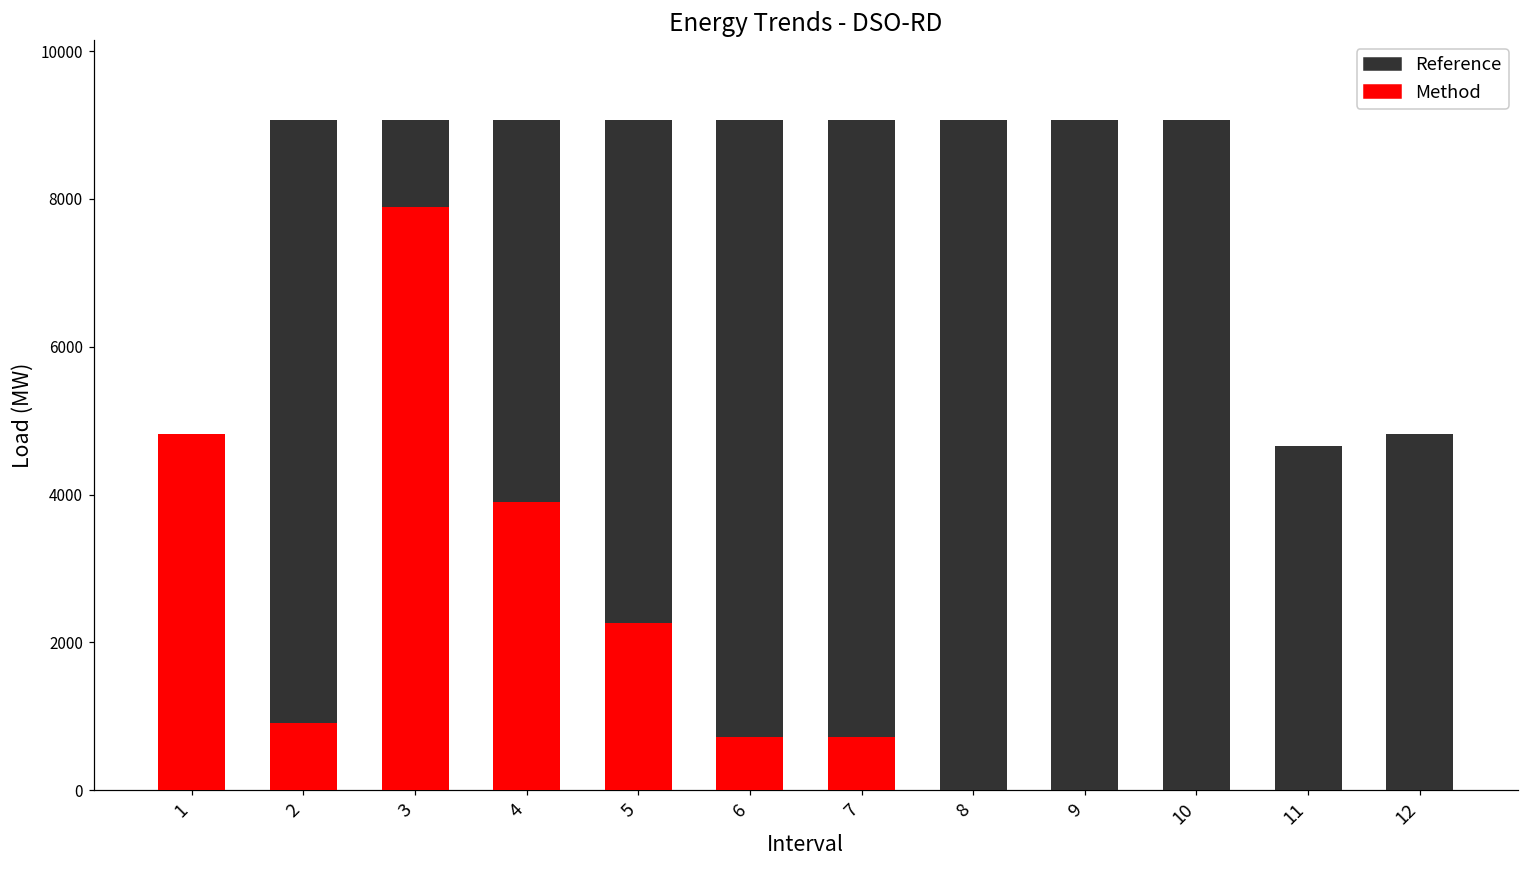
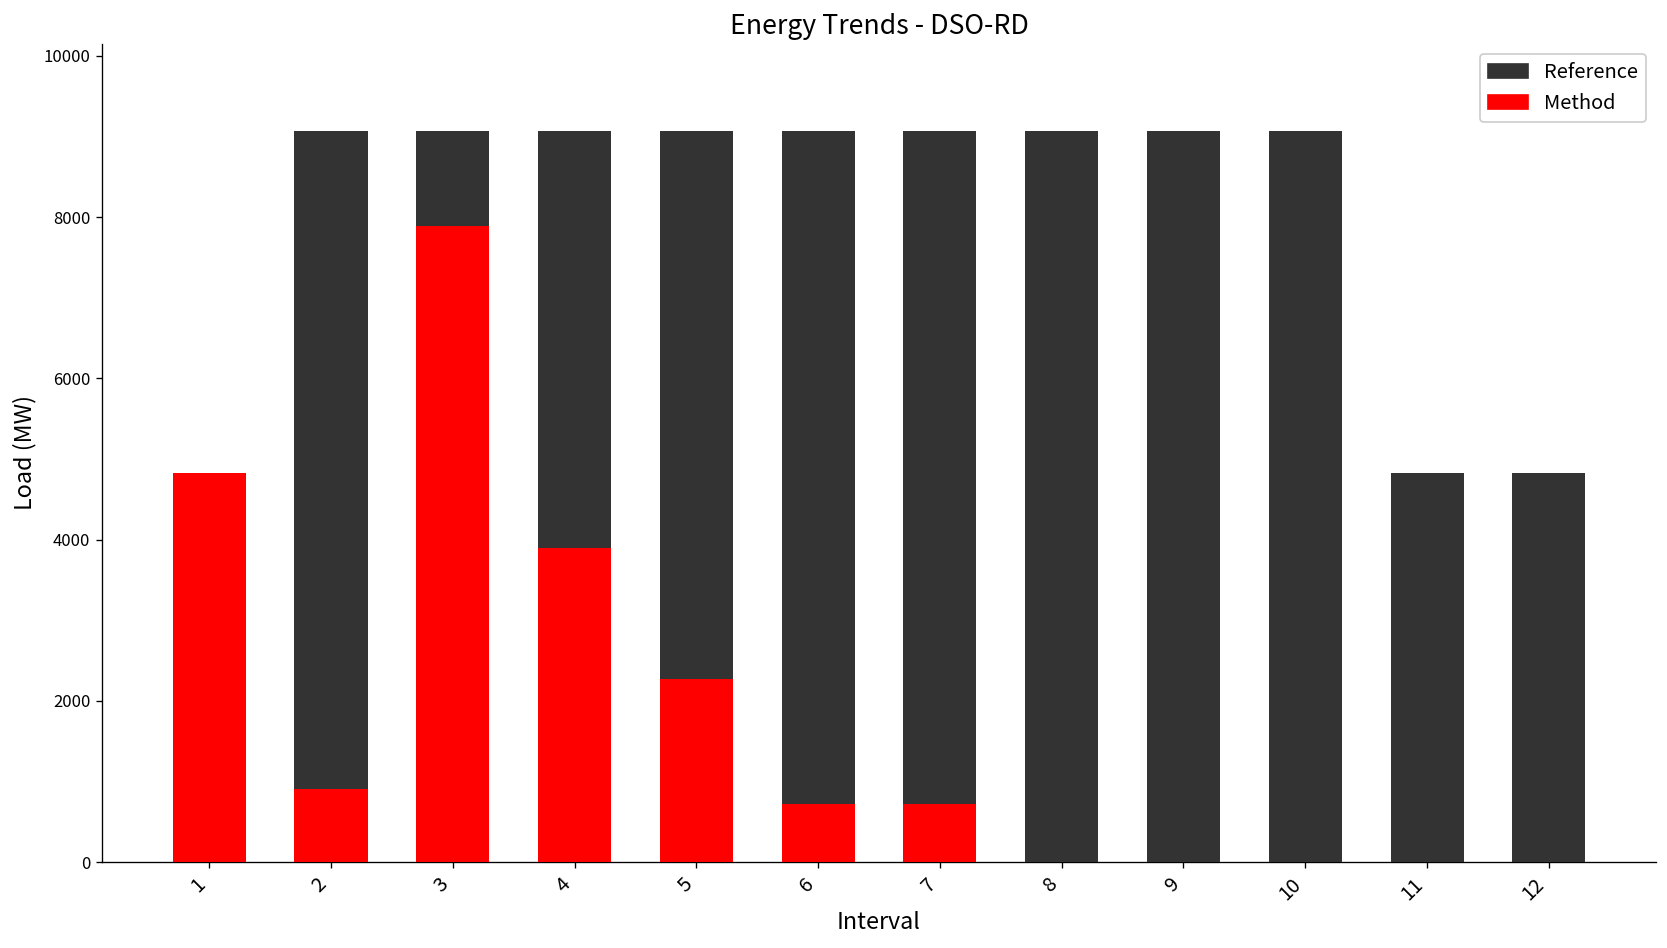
  {
    "Method": {
      "1": 4800,
      "2": 900,
      "3": 7900,
      "4": 3900,
      "5": 2300,
      "6": 700,
      "7": 700,
      "8": 0,
      "9": 0,
      "10": 0,
      "11": 0,
      "12": 0
    },
    "Reference": {
-     "11": 4700
+     "11": 4800
    }
  }
